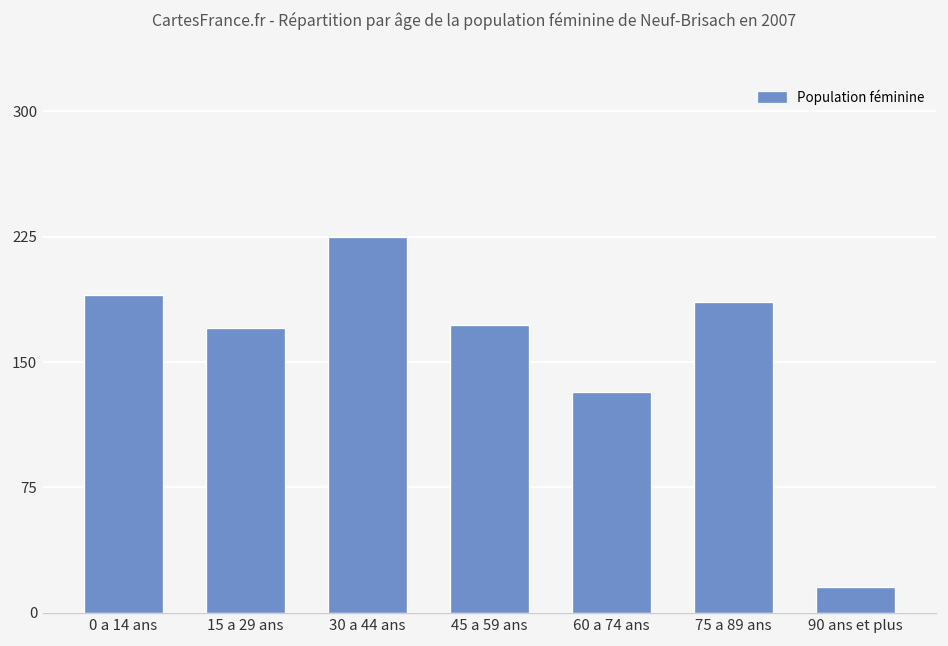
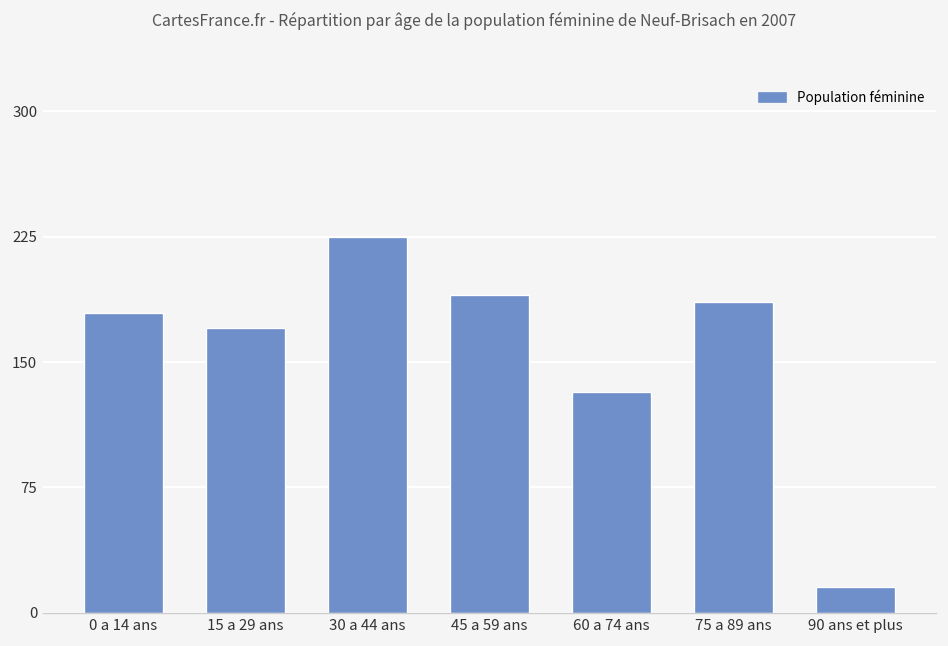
  {
-   "0 a 14 ans": 190,
+   "0 a 14 ans": 179,
    "15 a 29 ans": 170,
    "30 a 44 ans": 225,
-   "45 a 59 ans": 172,
+   "45 a 59 ans": 190,
    "60 a 74 ans": 132,
    "75 a 89 ans": 186,
    "90 ans et plus": 15
  }
